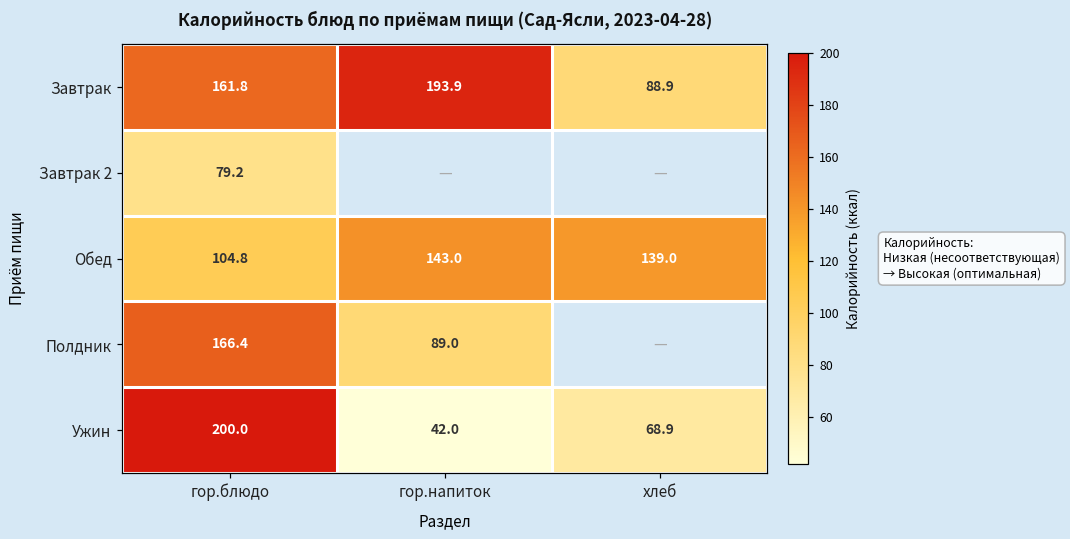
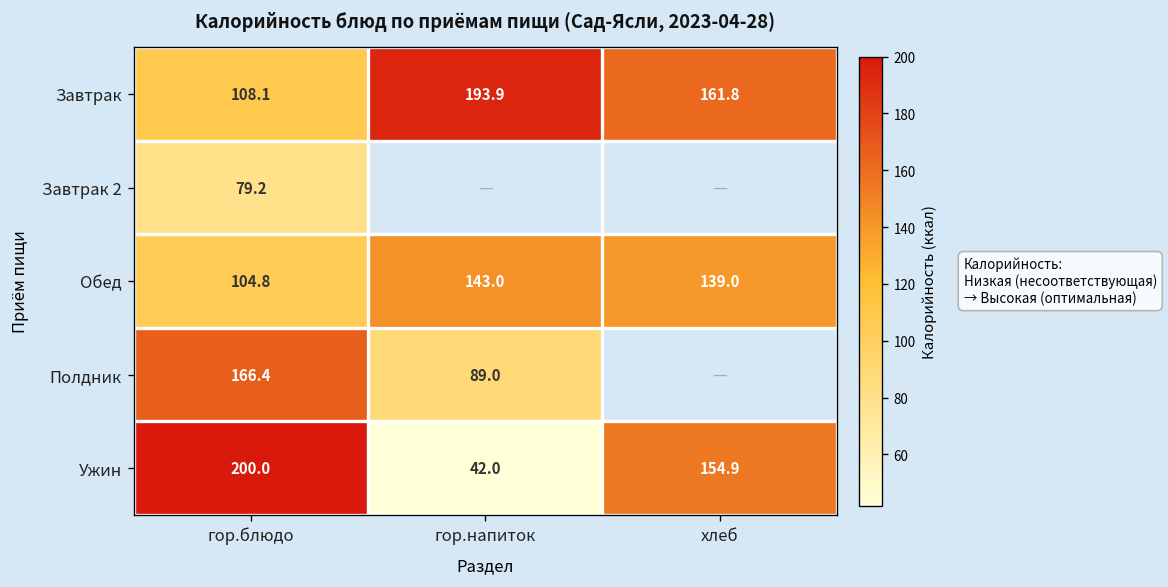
  {
    "Завтрак": {
-     "гор.блюдо": 161.8,
+     "гор.блюдо": 108.1,
      "гор.напиток": 193.9,
-     "хлеб": 88.9
+     "хлеб": 161.8
    },
    "Завтрак 2": {
      "гор.блюдо": 79.2
    },
    "Обед": {
      "гор.блюдо": 104.8,
      "гор.напиток": 143.0,
      "хлеб": 139.0
    },
    "Полдник": {
      "гор.блюдо": 166.4,
      "гор.напиток": 89.0
    },
    "Ужин": {
      "гор.блюдо": 200.0,
      "гор.напиток": 42.0,
-     "хлеб": 68.9
+     "хлеб": 154.9
    }
  }
